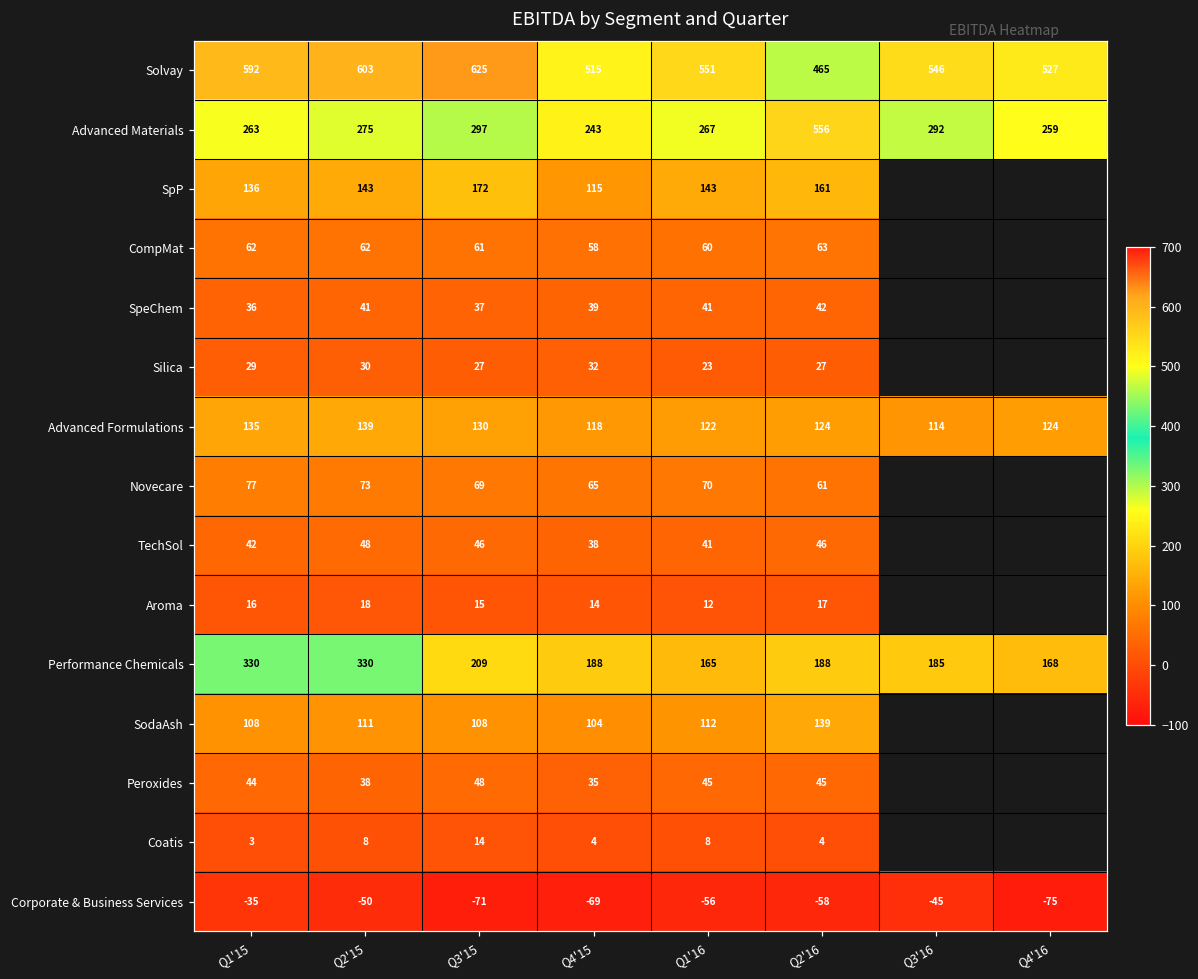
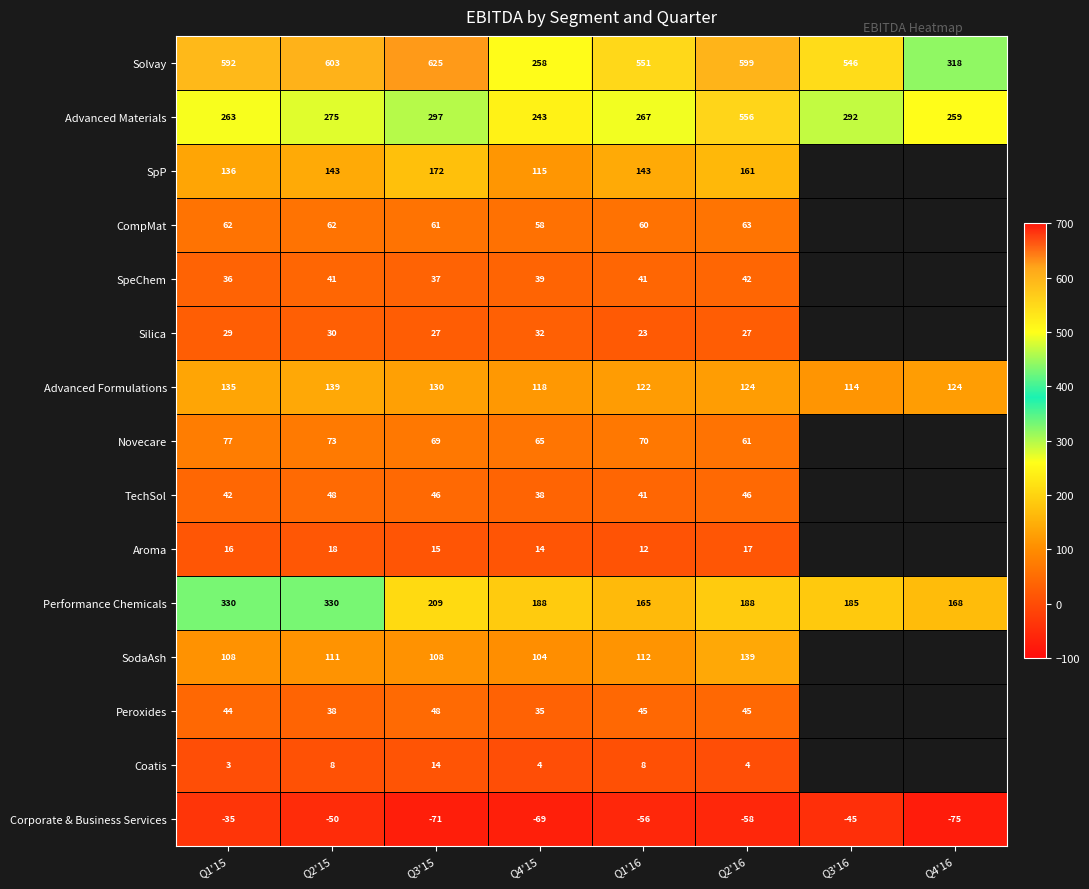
  {
    "Solvay": {
      "Q1'15": 592,
      "Q2'15": 603,
      "Q3'15": 625,
-     "Q4'15": 515,
+     "Q4'15": 258,
      "Q1'16": 551,
-     "Q2'16": 465,
+     "Q2'16": 599,
      "Q3'16": 546,
-     "Q4'16": 527
+     "Q4'16": 318
    },
    "Advanced Materials": {
      "Q1'15": 263,
      "Q2'15": 275,
      "Q3'15": 297,
      "Q4'15": 243,
      "Q1'16": 267,
      "Q2'16": 556,
      "Q3'16": 292,
      "Q4'16": 259
    },
    "SpP": {
      "Q1'15": 136,
      "Q2'15": 143,
      "Q3'15": 172,
      "Q4'15": 115,
      "Q1'16": 143,
      "Q2'16": 161
    },
    "CompMat": {
      "Q1'15": 62,
      "Q2'15": 62,
      "Q3'15": 61,
      "Q4'15": 58,
      "Q1'16": 60,
      "Q2'16": 63
    },
    "SpeChem": {
      "Q1'15": 36,
      "Q2'15": 41,
      "Q3'15": 37,
      "Q4'15": 39,
      "Q1'16": 41,
      "Q2'16": 42
    },
    "Silica": {
      "Q1'15": 29,
      "Q2'15": 30,
      "Q3'15": 27,
      "Q4'15": 32,
      "Q1'16": 23,
      "Q2'16": 27
    },
    "Advanced Formulations": {
      "Q1'15": 135,
      "Q2'15": 139,
      "Q3'15": 130,
      "Q4'15": 118,
      "Q1'16": 122,
      "Q2'16": 124,
      "Q3'16": 114,
      "Q4'16": 124
    },
    "Novecare": {
      "Q1'15": 77,
      "Q2'15": 73,
      "Q3'15": 69,
      "Q4'15": 65,
      "Q1'16": 70,
      "Q2'16": 61
    },
    "TechSol": {
      "Q1'15": 42,
      "Q2'15": 48,
      "Q3'15": 46,
      "Q4'15": 38,
      "Q1'16": 41,
      "Q2'16": 46
    },
    "Aroma": {
      "Q1'15": 16,
      "Q2'15": 18,
      "Q3'15": 15,
      "Q4'15": 14,
      "Q1'16": 12,
      "Q2'16": 17
    },
    "Performance Chemicals": {
      "Q1'15": 330,
      "Q2'15": 330,
      "Q3'15": 209,
      "Q4'15": 188,
      "Q1'16": 165,
      "Q2'16": 188,
      "Q3'16": 185,
      "Q4'16": 168
    },
    "SodaAsh": {
      "Q1'15": 108,
      "Q2'15": 111,
      "Q3'15": 108,
      "Q4'15": 104,
      "Q1'16": 112,
      "Q2'16": 139
    },
    "Peroxides": {
      "Q1'15": 44,
      "Q2'15": 38,
      "Q3'15": 48,
      "Q4'15": 35,
      "Q1'16": 45,
      "Q2'16": 45
    },
    "Coatis": {
      "Q1'15": 3,
      "Q2'15": 8,
      "Q3'15": 14,
      "Q4'15": 4,
      "Q1'16": 8,
      "Q2'16": 4
    },
    "Corporate & Business Services": {
      "Q1'15": -35,
      "Q2'15": -50,
      "Q3'15": -71,
      "Q4'15": -69,
      "Q1'16": -56,
      "Q2'16": -58,
      "Q3'16": -45,
      "Q4'16": -75
    }
  }
